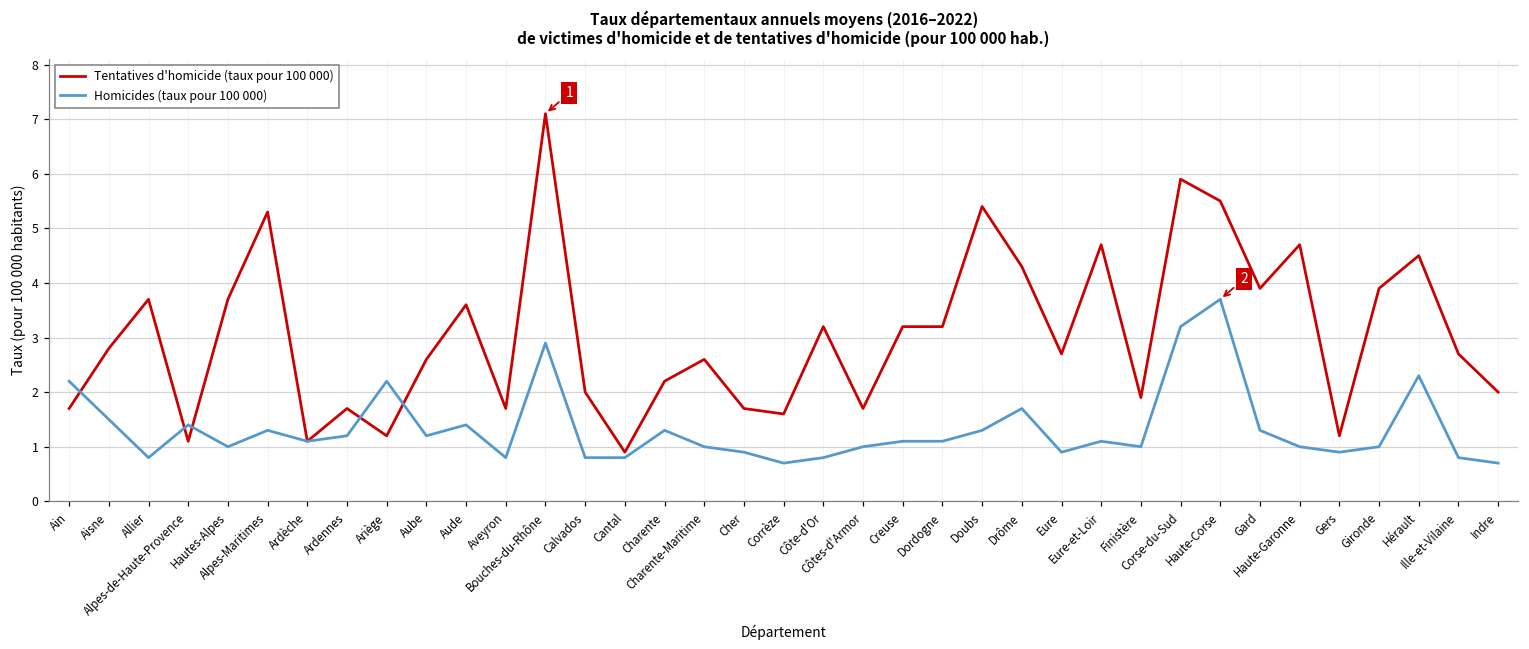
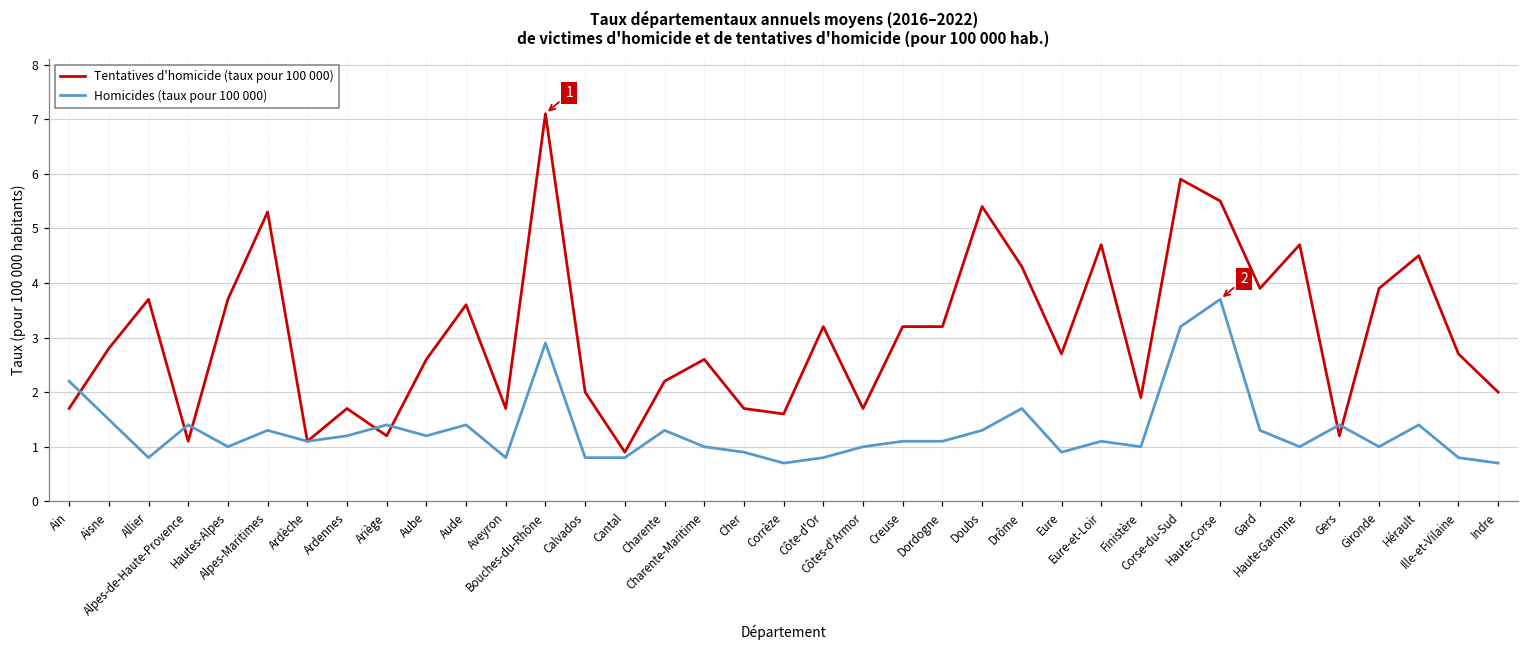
  {
    "Tentatives d'homicide (taux pour 100 000)": {
      "Ain": 1.7,
      "Aisne": 2.8,
      "Allier": 3.7,
      "Alpes-de-Haute-Provence": 1.1,
      "Hautes-Alpes": 3.7,
      "Alpes-Maritimes": 5.3,
      "Ardennes": 1.7,
      "Ariège": 1.2,
      "Aube": 2.6,
      "Aude": 3.6,
      "Aveyron": 1.7,
      "Bouches-du-Rhône": 7.1,
      "Calvados": 2.0,
      "Cantal": 0.9,
      "Charente": 2.2,
      "Charente-Maritime": 2.6,
      "Cher": 1.7,
      "Corrèze": 1.6,
      "Côte-d'Or": 3.2,
      "Côtes-d'Armor": 1.7,
      "Creuse": 3.2,
      "Dordogne": 3.2,
      "Doubs": 5.4,
      "Drôme": 4.3,
      "Eure": 2.7,
      "Eure-et-Loir": 4.7,
      "Finistère": 1.9,
      "Corse-du-Sud": 5.9,
      "Haute-Corse": 5.5,
      "Gard": 3.9,
      "Haute-Garonne": 4.7,
      "Gers": 1.2,
      "Gironde": 3.9,
      "Hérault": 4.5,
      "Ille-et-Vilaine": 2.7,
      "Indre": 2.0
    },
    "Homicides (taux pour 100 000)": {
      "Ain": 2.2,
      "Aisne": 1.5,
      "Allier": 0.8,
      "Alpes-de-Haute-Provence": 1.4,
      "Hautes-Alpes": 1.0,
      "Alpes-Maritimes": 1.3,
      "Ardennes": 1.2,
-     "Ariège": 2.2,
+     "Ariège": 1.4,
      "Aube": 1.2,
      "Aude": 1.4,
      "Aveyron": 0.8,
      "Bouches-du-Rhône": 2.9,
      "Calvados": 0.8,
      "Cantal": 0.8,
      "Charente": 1.3,
      "Charente-Maritime": 1.0,
      "Cher": 0.9,
      "Corrèze": 0.7,
      "Côte-d'Or": 0.8,
      "Côtes-d'Armor": 1.0,
      "Creuse": 1.1,
      "Dordogne": 1.1,
      "Doubs": 1.3,
      "Drôme": 1.7,
      "Eure": 0.9,
      "Eure-et-Loir": 1.1,
      "Finistère": 1.0,
      "Corse-du-Sud": 3.2,
      "Haute-Corse": 3.7,
      "Gard": 1.3,
      "Haute-Garonne": 1.0,
-     "Gers": 0.9,
+     "Gers": 1.4,
      "Gironde": 1.0,
-     "Hérault": 2.3,
+     "Hérault": 1.4,
      "Ille-et-Vilaine": 0.8,
      "Indre": 0.7
    }
  }
